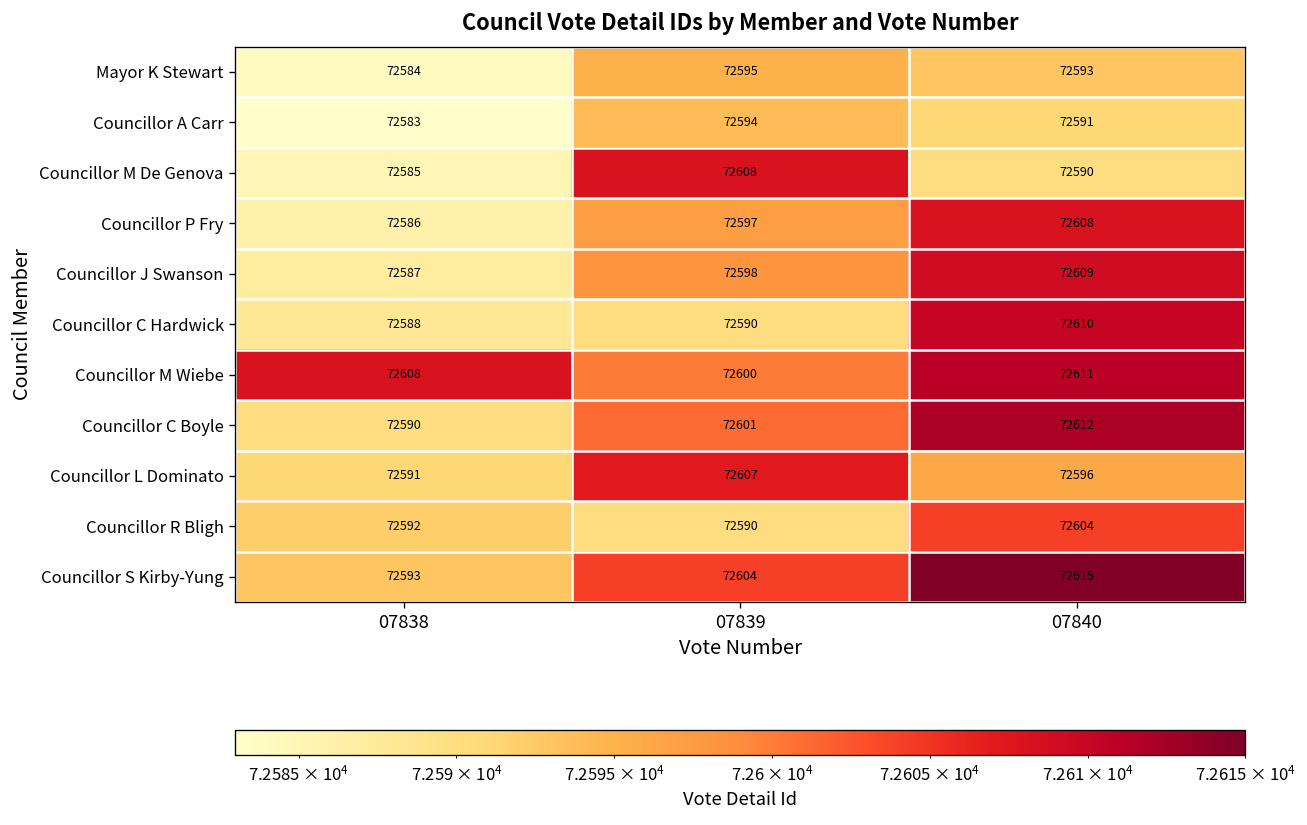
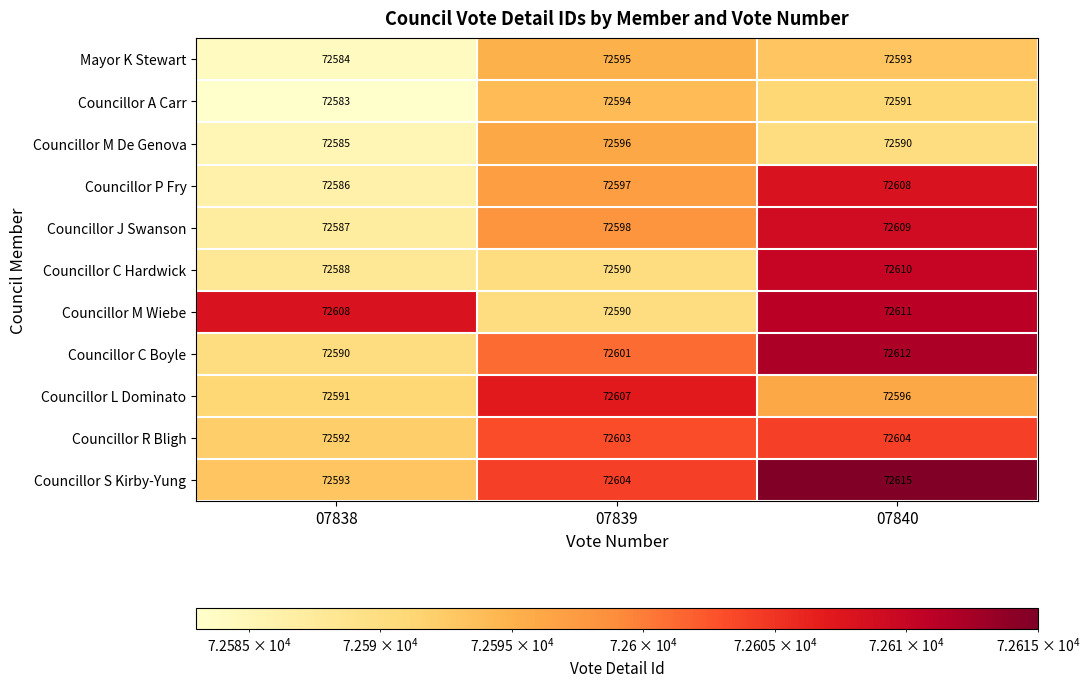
  {
    "Mayor K Stewart": {
      "07838": 72584,
      "07839": 72595,
      "07840": 72593
    },
    "Councillor A Carr": {
      "07838": 72583,
      "07839": 72594,
      "07840": 72591
    },
    "Councillor M De Genova": {
      "07838": 72585,
-     "07839": 72608,
+     "07839": 72596,
      "07840": 72590
    },
    "Councillor P Fry": {
      "07838": 72586,
      "07839": 72597,
      "07840": 72608
    },
    "Councillor J Swanson": {
      "07838": 72587,
      "07839": 72598,
      "07840": 72609
    },
    "Councillor C Hardwick": {
      "07838": 72588,
      "07839": 72590,
      "07840": 72610
    },
    "Councillor M Wiebe": {
      "07838": 72608,
-     "07839": 72600,
+     "07839": 72590,
      "07840": 72611
    },
    "Councillor C Boyle": {
      "07838": 72590,
      "07839": 72601,
      "07840": 72612
    },
    "Councillor L Dominato": {
      "07838": 72591,
      "07839": 72607,
      "07840": 72596
    },
    "Councillor R Bligh": {
      "07838": 72592,
-     "07839": 72590,
+     "07839": 72603,
      "07840": 72604
    },
    "Councillor S Kirby-Yung": {
      "07838": 72593,
      "07839": 72604,
      "07840": 72615
    }
  }
